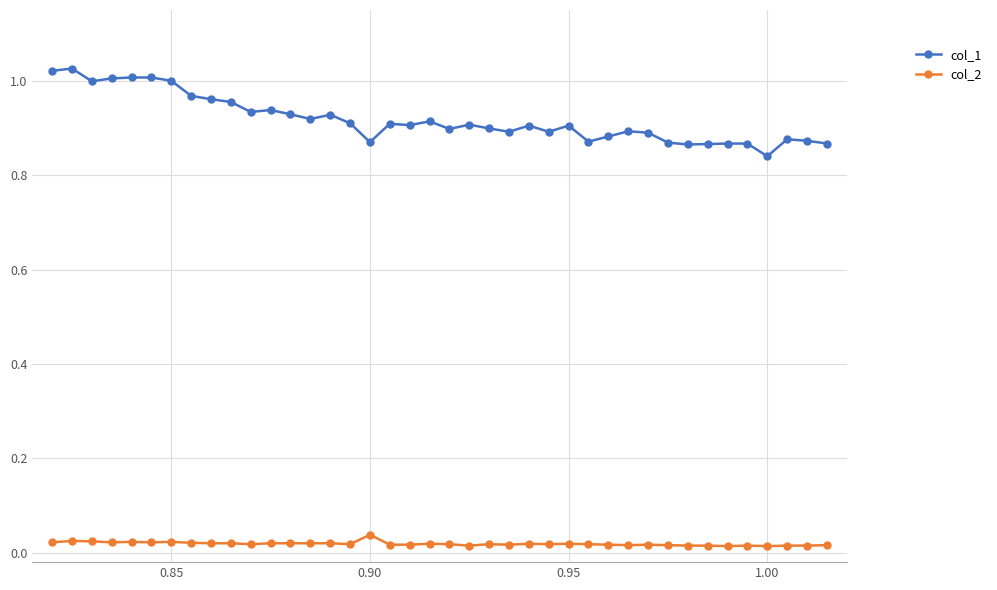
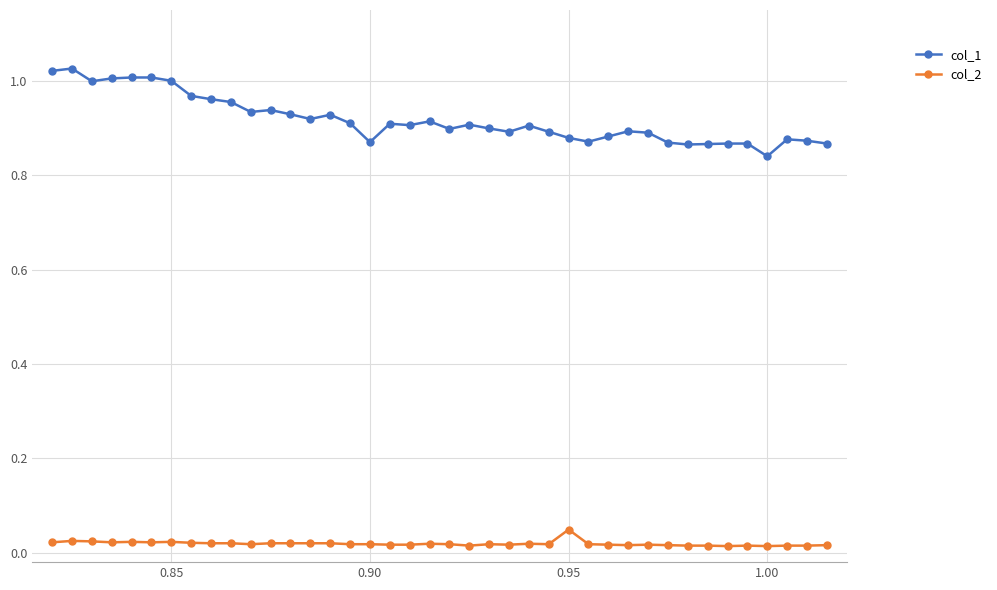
  {
    "col_1": {
      "0.85": 1.00,
      "0.90": 0.87,
-     "0.95": 0.91,
+     "0.95": 0.88,
      "1.00": 0.84
    },
    "col_2": {
      "0.85": 0.02,
-     "0.90": 0.04,
-     "0.95": 0.02,
+     "0.90": 0.02,
+     "0.95": 0.05,
      "1.00": 0.01
    }
  }
